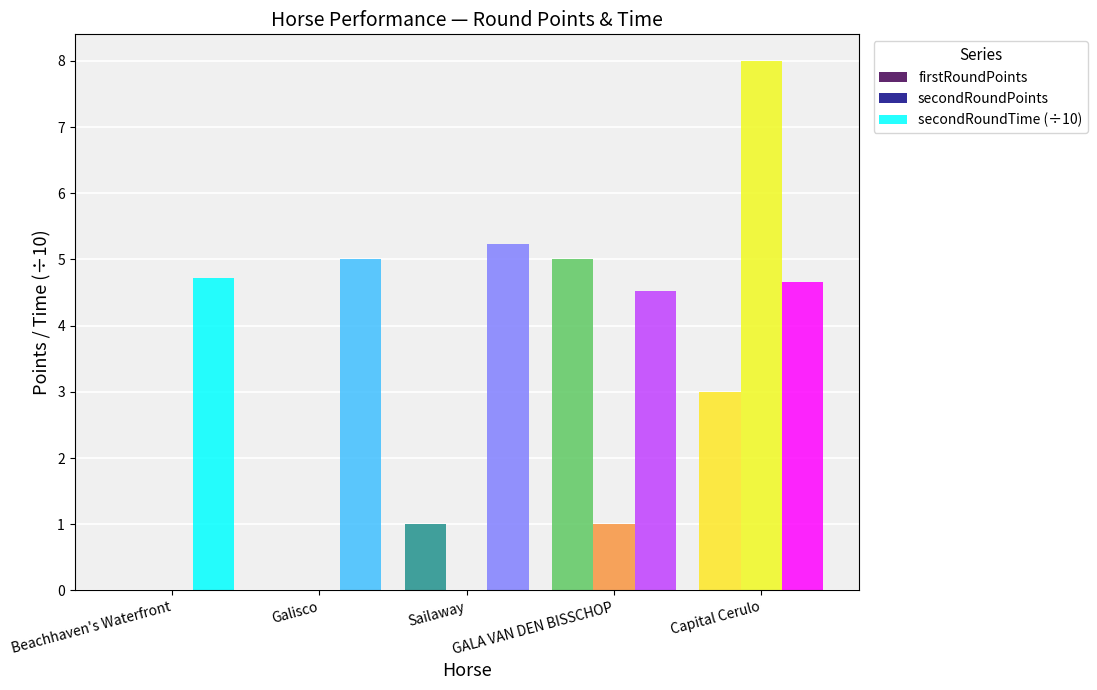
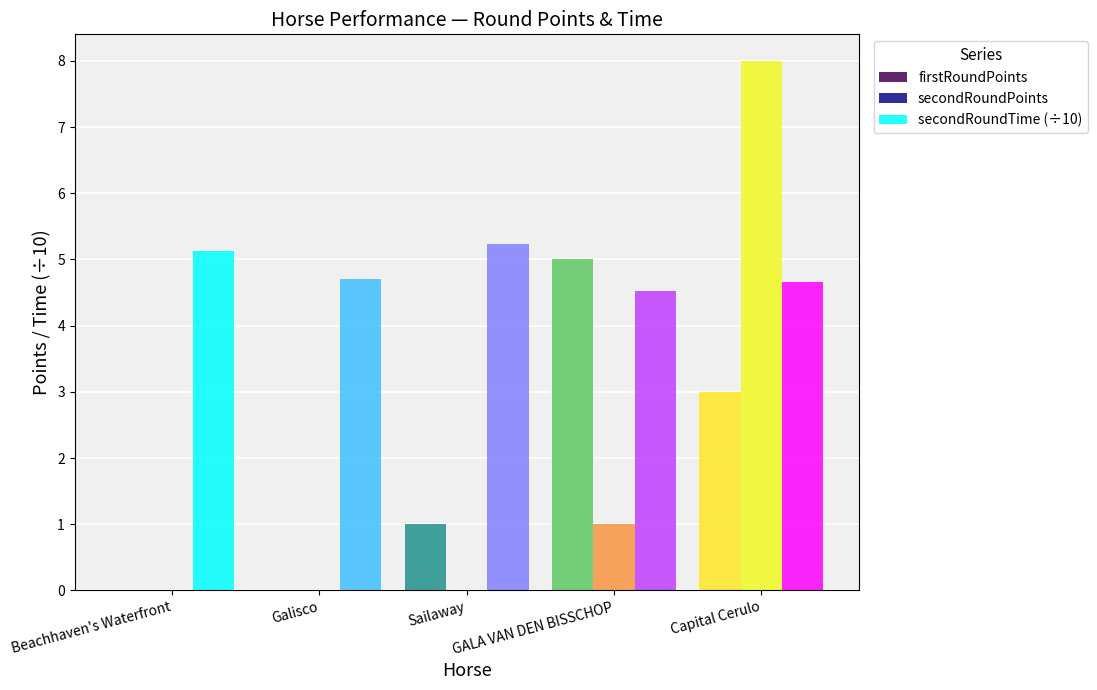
  {
    "firstRoundPoints": {
      "Beachhaven's Waterfront": 0.0,
      "Galisco": 0.0,
      "Sailaway": 1.0,
      "GALA VAN DEN BISSCHOP": 5.0,
      "Capital Cerulo": 3.0
    },
    "secondRoundPoints": {
      "Beachhaven's Waterfront": 0.0,
      "Galisco": 0.0,
      "Sailaway": 0.0,
      "GALA VAN DEN BISSCHOP": 1.0,
      "Capital Cerulo": 8.0
    },
    "secondRoundTime (÷10)": {
-     "Beachhaven's Waterfront": 4.7,
-     "Galisco": 5.0,
+     "Beachhaven's Waterfront": 5.1,
+     "Galisco": 4.7,
      "Sailaway": 5.2,
      "GALA VAN DEN BISSCHOP": 4.5,
      "Capital Cerulo": 4.7
    }
  }
